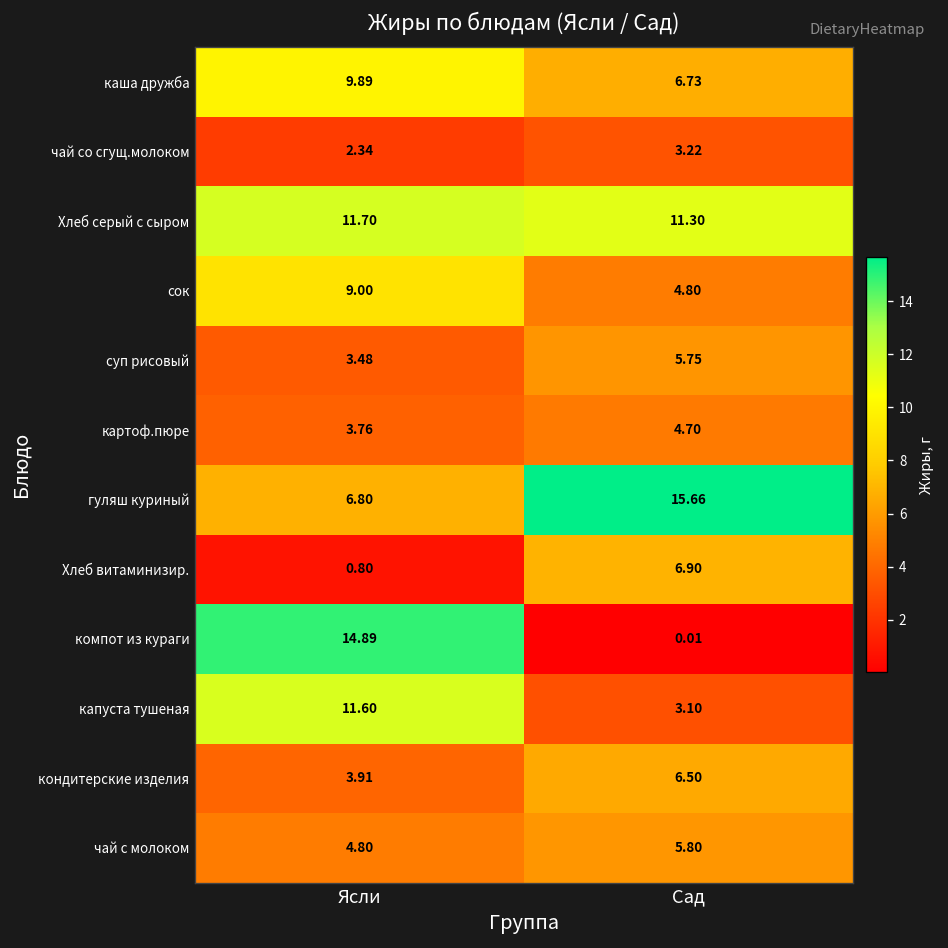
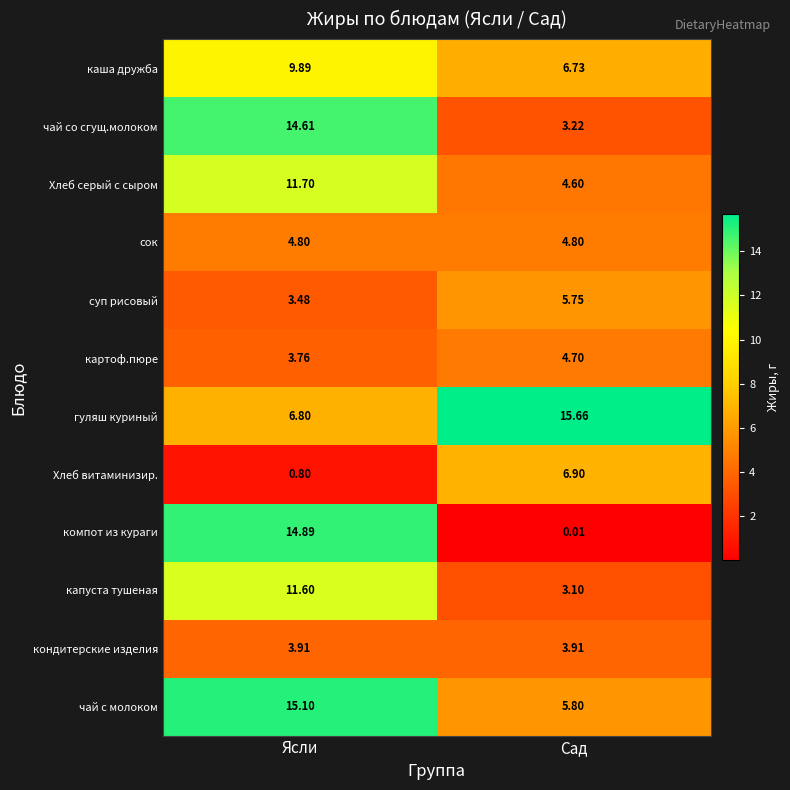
  {
    "каша дружба": {
      "Ясли": 9.89,
      "Сад": 6.73
    },
    "чай со сгущ.молоком": {
-     "Ясли": 2.34,
+     "Ясли": 14.61,
      "Сад": 3.22
    },
    "Хлеб серый с сыром": {
      "Ясли": 11.70,
-     "Сад": 11.30
+     "Сад": 4.60
    },
    "сок": {
-     "Ясли": 9.00,
+     "Ясли": 4.80,
      "Сад": 4.80
    },
    "суп рисовый": {
      "Ясли": 3.48,
      "Сад": 5.75
    },
    "картоф.пюре": {
      "Ясли": 3.76,
      "Сад": 4.70
    },
    "гуляш куриный": {
      "Ясли": 6.80,
      "Сад": 15.66
    },
    "Хлеб витаминизир.": {
      "Ясли": 0.80,
      "Сад": 6.90
    },
    "компот из кураги": {
      "Ясли": 14.89,
      "Сад": 0.01
    },
    "капуста тушеная": {
      "Ясли": 11.60,
      "Сад": 3.10
    },
    "кондитерские изделия": {
      "Ясли": 3.91,
-     "Сад": 6.50
+     "Сад": 3.91
    },
    "чай с молоком": {
-     "Ясли": 4.80,
+     "Ясли": 15.10,
      "Сад": 5.80
    }
  }
